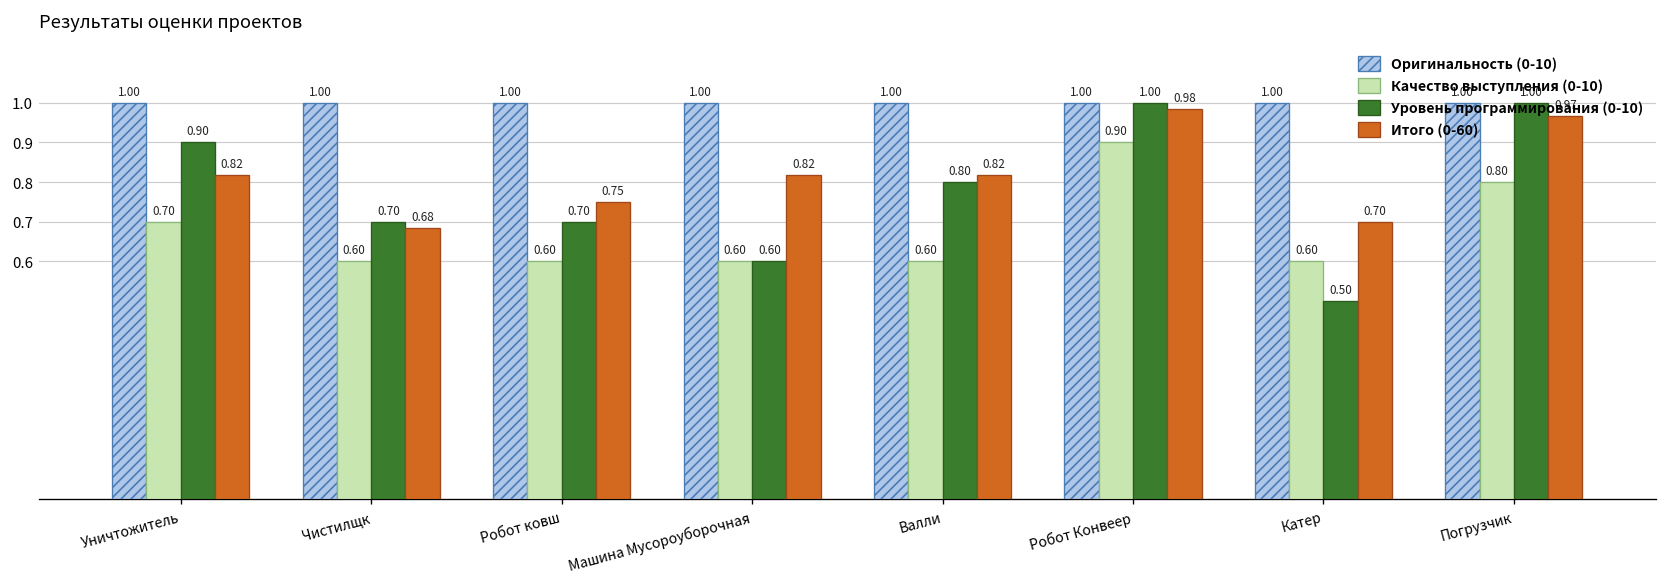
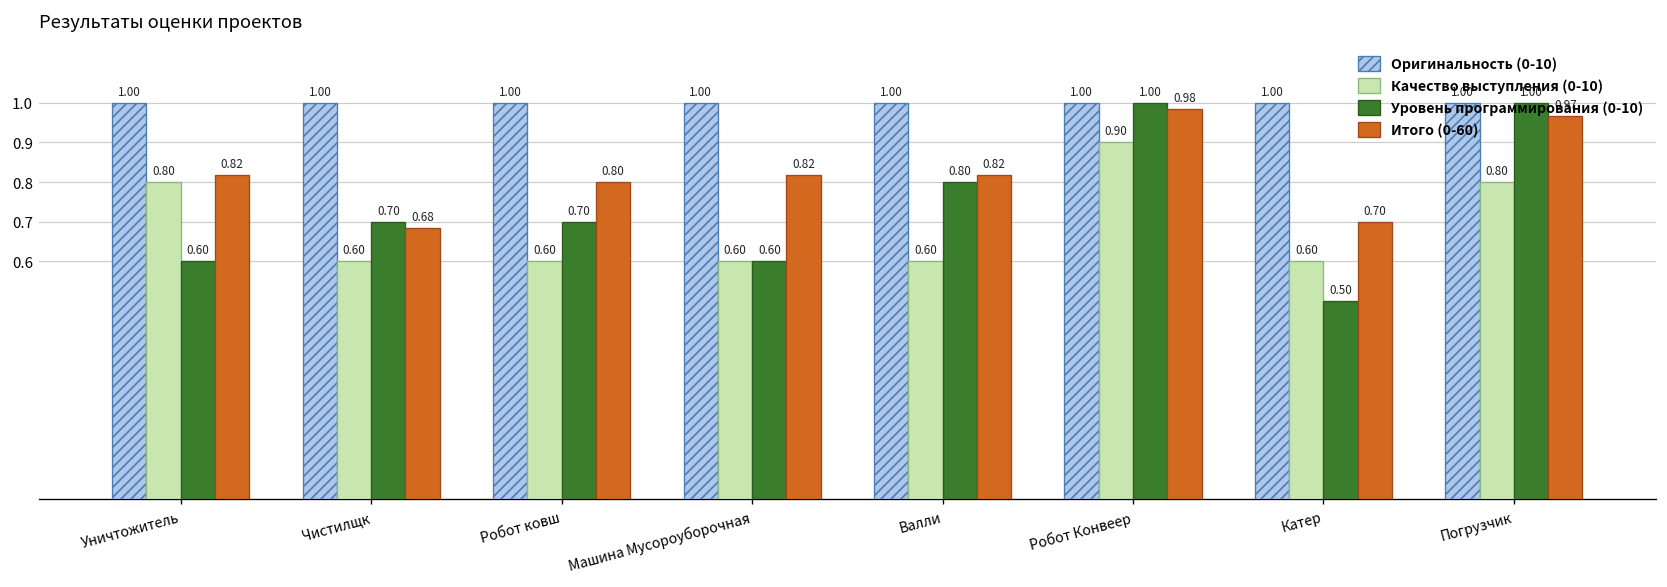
  {
    "Оригинальность (0-10)": {
      "Уничтожитель": 1.00,
      "Чистилщк": 1.00,
      "Робот ковш": 1.00,
      "Машина Мусороуборочная": 1.00,
      "Валли": 1.00,
      "Робот Конвеер": 1.00,
      "Катер": 1.00,
      "Погрузчик": 1.00
    },
    "Качество выступления (0-10)": {
-     "Уничтожитель": 0.70,
+     "Уничтожитель": 0.80,
      "Чистилщк": 0.60,
      "Робот ковш": 0.60,
      "Машина Мусороуборочная": 0.60,
      "Валли": 0.60,
      "Робот Конвеер": 0.90,
      "Катер": 0.60,
      "Погрузчик": 0.80
    },
    "Уровень программирования (0-10)": {
-     "Уничтожитель": 0.90,
+     "Уничтожитель": 0.60,
      "Чистилщк": 0.70,
      "Робот ковш": 0.70,
      "Машина Мусороуборочная": 0.60,
      "Валли": 0.80,
      "Робот Конвеер": 1.00,
      "Катер": 0.50,
      "Погрузчик": 1.00
    },
    "Итого (0-60)": {
      "Уничтожитель": 0.82,
      "Чистилщк": 0.68,
-     "Робот ковш": 0.75,
+     "Робот ковш": 0.80,
      "Машина Мусороуборочная": 0.82,
      "Валли": 0.82,
      "Робот Конвеер": 0.98,
      "Катер": 0.70,
      "Погрузчик": 0.97
    }
  }
